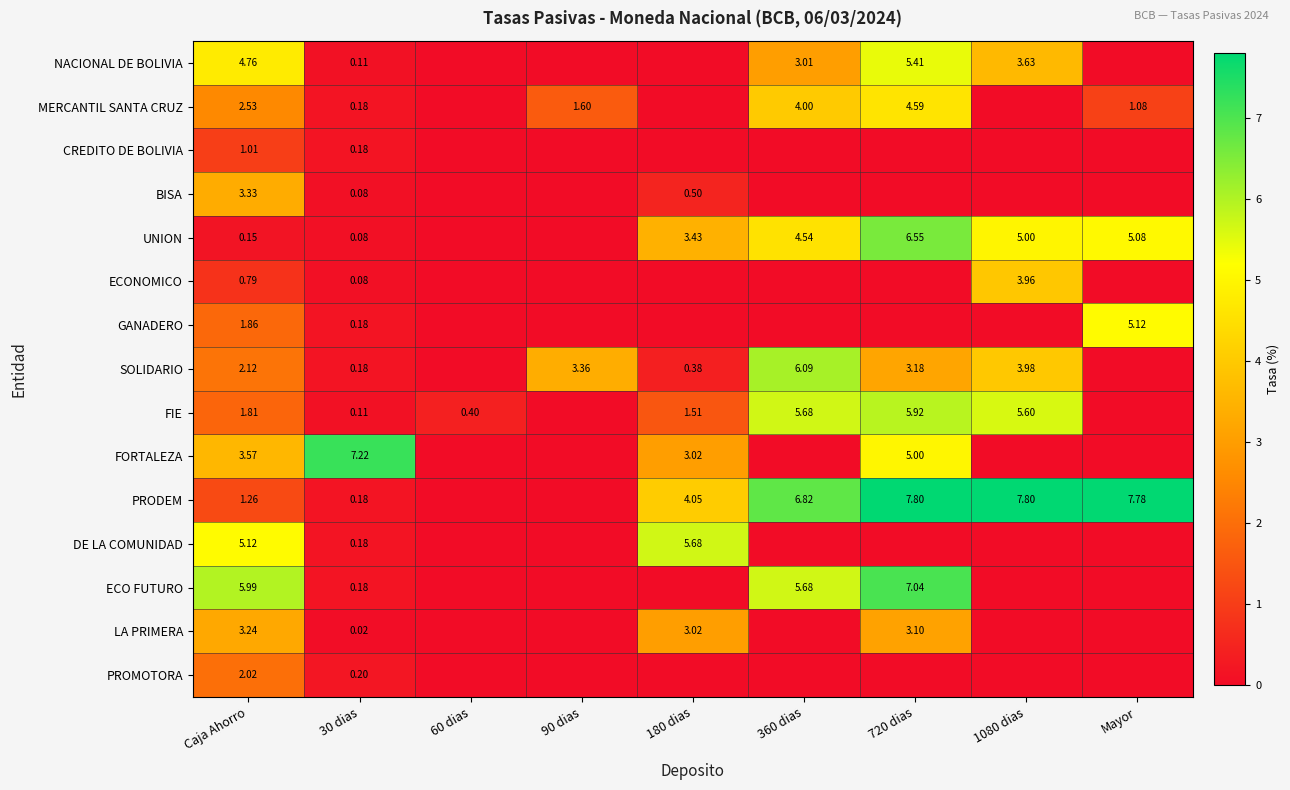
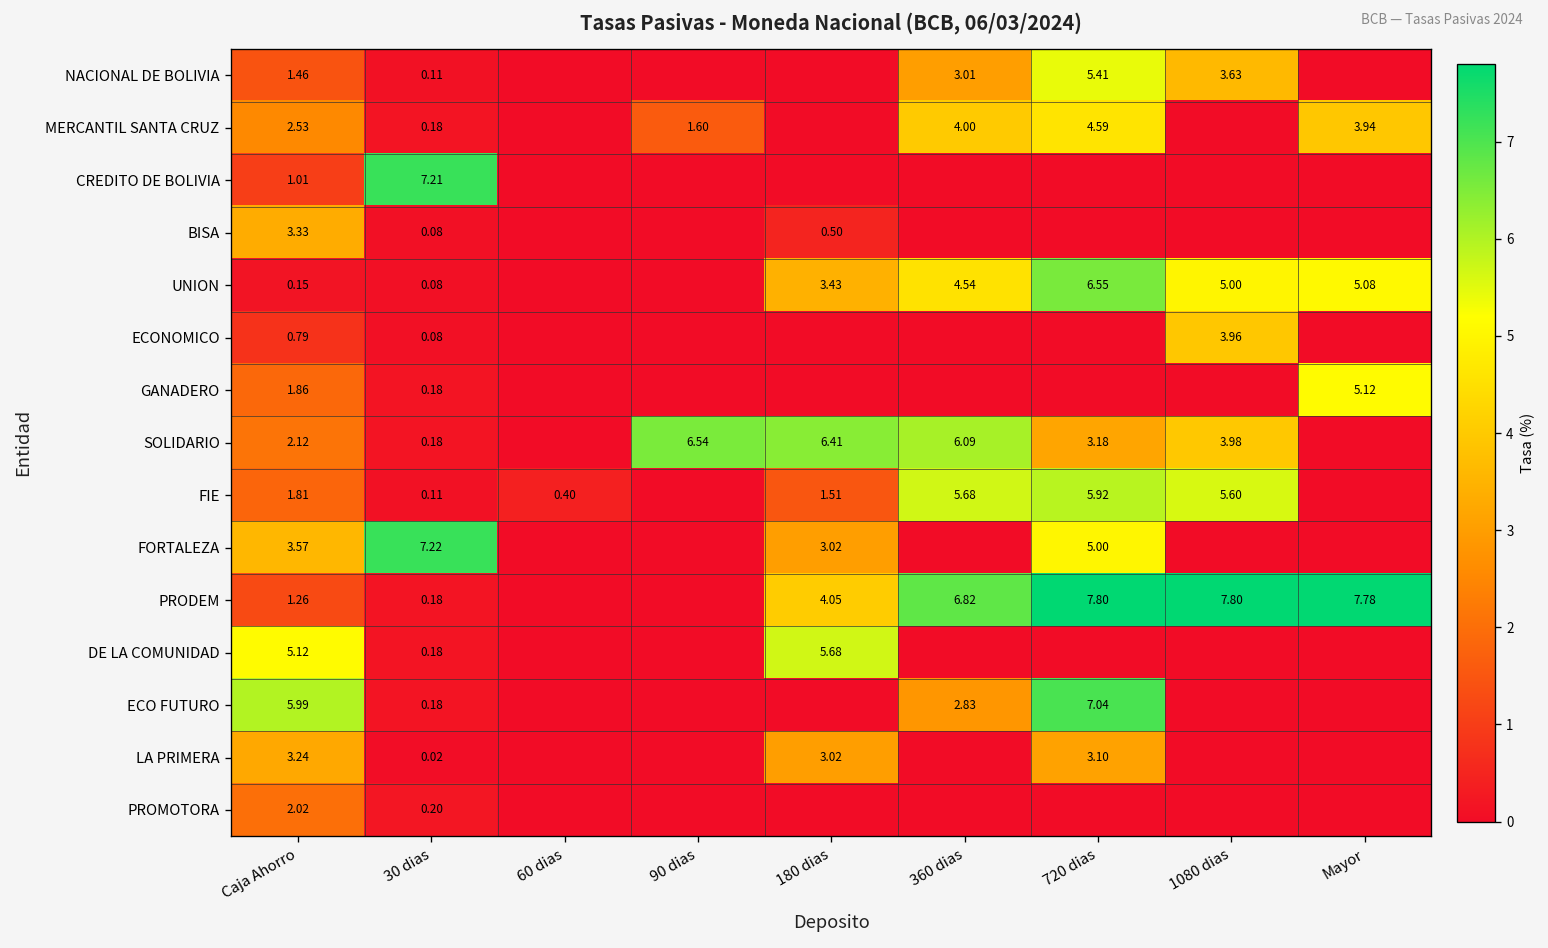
  {
    "NACIONAL DE BOLIVIA": {
-     "Caja Ahorro": 4.76,
+     "Caja Ahorro": 1.46,
      "30 dias": 0.11,
      "360 dias": 3.01,
      "720 dias": 5.41,
      "1080 dias": 3.63
    },
    "MERCANTIL SANTA CRUZ": {
      "Caja Ahorro": 2.53,
      "30 dias": 0.18,
      "90 dias": 1.60,
      "360 dias": 4.00,
      "720 dias": 4.59,
-     "Mayor": 1.08
+     "Mayor": 3.94
    },
    "CREDITO DE BOLIVIA": {
      "Caja Ahorro": 1.01,
-     "30 dias": 0.18
+     "30 dias": 7.21
    },
    "BISA": {
      "Caja Ahorro": 3.33,
      "30 dias": 0.08,
      "180 dias": 0.50
    },
    "UNION": {
      "Caja Ahorro": 0.15,
      "30 dias": 0.08,
      "180 dias": 3.43,
      "360 dias": 4.54,
      "720 dias": 6.55,
      "1080 dias": 5.00,
      "Mayor": 5.08
    },
    "ECONOMICO": {
      "Caja Ahorro": 0.79,
      "30 dias": 0.08,
      "1080 dias": 3.96
    },
    "GANADERO": {
      "Caja Ahorro": 1.86,
      "30 dias": 0.18,
      "Mayor": 5.12
    },
    "SOLIDARIO": {
      "Caja Ahorro": 2.12,
      "30 dias": 0.18,
-     "90 dias": 3.36,
-     "180 dias": 0.38,
+     "90 dias": 6.54,
+     "180 dias": 6.41,
      "360 dias": 6.09,
      "720 dias": 3.18,
      "1080 dias": 3.98
    },
    "FIE": {
      "Caja Ahorro": 1.81,
      "30 dias": 0.11,
      "60 dias": 0.40,
      "180 dias": 1.51,
      "360 dias": 5.68,
      "720 dias": 5.92,
      "1080 dias": 5.60
    },
    "FORTALEZA": {
      "Caja Ahorro": 3.57,
      "30 dias": 7.22,
      "180 dias": 3.02,
      "720 dias": 5.00
    },
    "PRODEM": {
      "Caja Ahorro": 1.26,
      "30 dias": 0.18,
      "180 dias": 4.05,
      "360 dias": 6.82,
      "720 dias": 7.80,
      "1080 dias": 7.80,
      "Mayor": 7.78
    },
    "DE LA COMUNIDAD": {
      "Caja Ahorro": 5.12,
      "30 dias": 0.18,
      "180 dias": 5.68
    },
    "ECO FUTURO": {
      "Caja Ahorro": 5.99,
      "30 dias": 0.18,
-     "360 dias": 5.68,
+     "360 dias": 2.83,
      "720 dias": 7.04
    },
    "LA PRIMERA": {
      "Caja Ahorro": 3.24,
      "30 dias": 0.02,
      "180 dias": 3.02,
      "720 dias": 3.10
    },
    "PROMOTORA": {
      "Caja Ahorro": 2.02,
      "30 dias": 0.20
    }
  }
